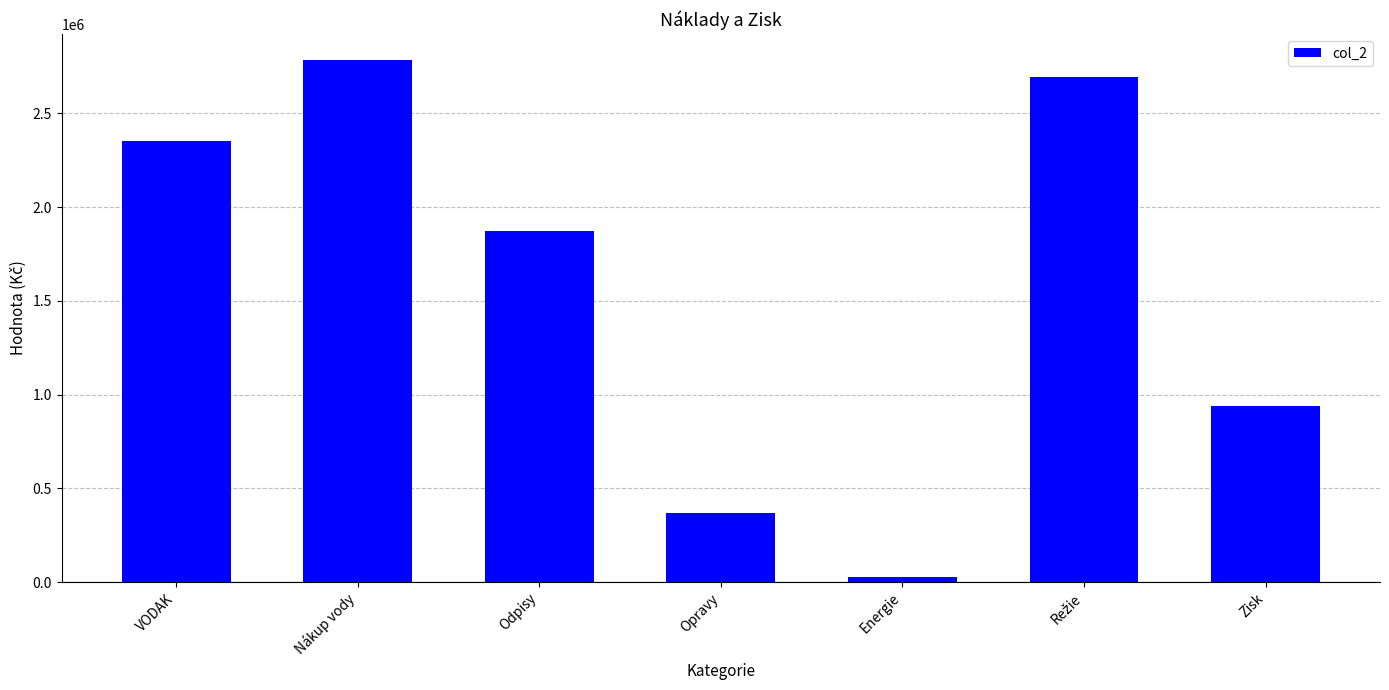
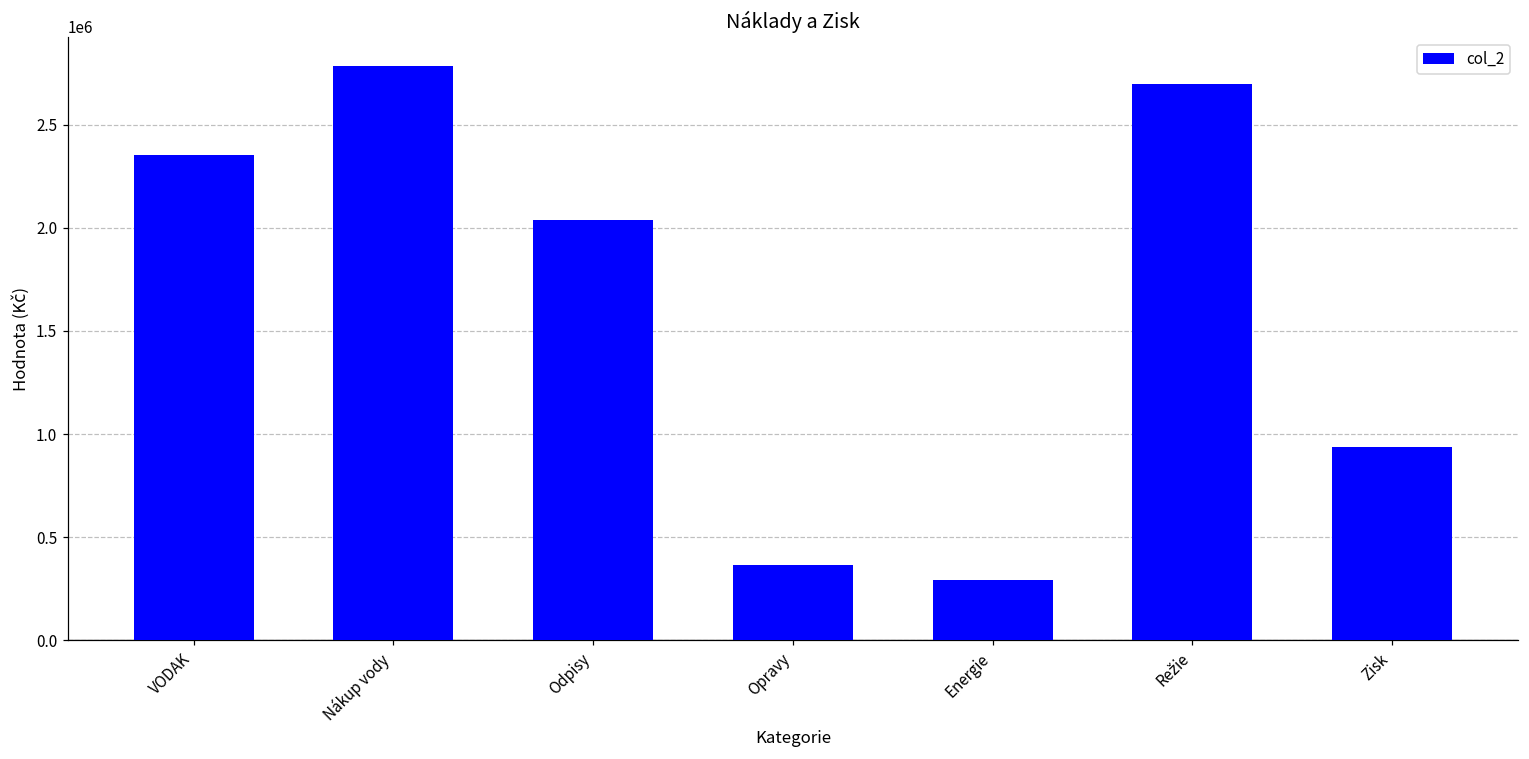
  {
    "VODAK": 2350000,
    "Nákup vody": 2780000,
-   "Odpisy": 1880000,
+   "Odpisy": 2040000,
    "Opravy": 370000,
-   "Energie": 30000,
+   "Energie": 290000,
    "Režie": 2700000,
    "Zisk": 940000
  }
